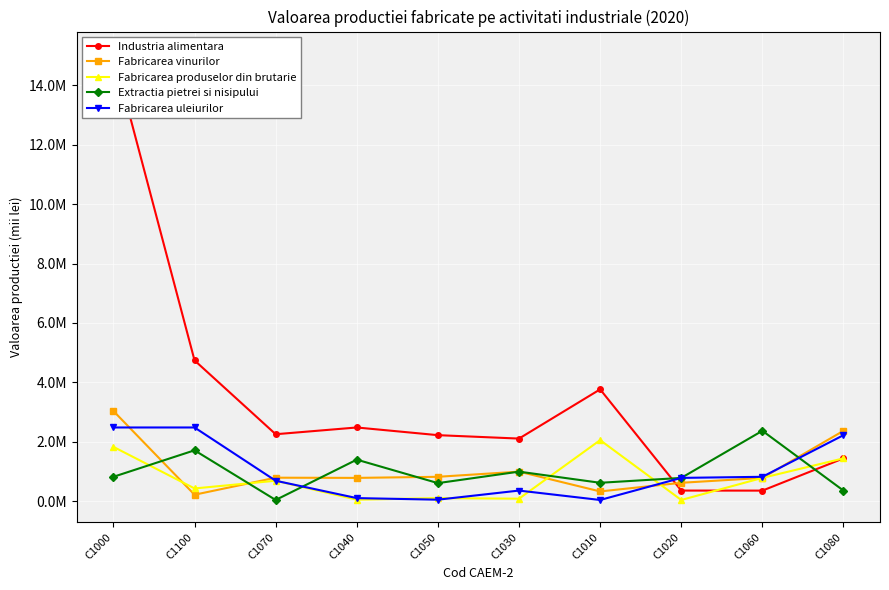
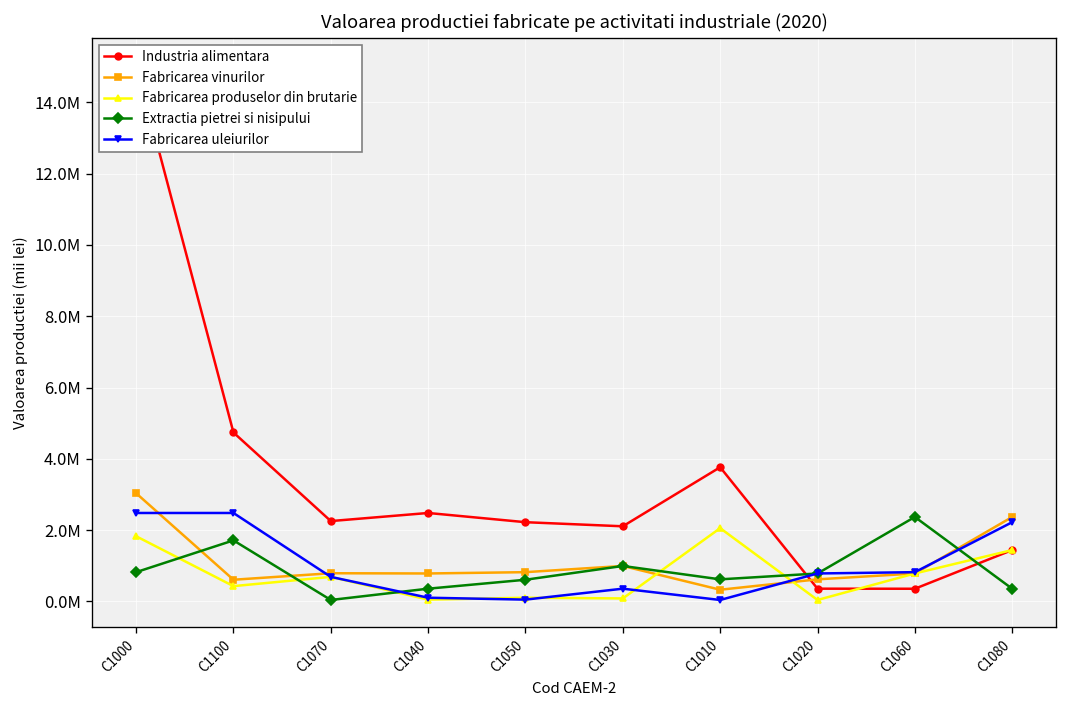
  {
    "Industria alimentara": {
      "C1100": 4700000,
      "C1070": 2300000,
      "C1040": 2500000,
      "C1050": 2200000,
      "C1030": 2100000,
      "C1010": 3800000,
      "C1020": 400000,
      "C1060": 400000
    },
    "Fabricarea vinurilor": {
      "C1000": 3000000,
-     "C1100": 200000,
+     "C1100": 600000,
      "C1070": 800000,
      "C1040": 800000,
      "C1050": 800000,
      "C1010": 300000,
      "C1020": 600000,
      "C1080": 2400000
    },
    "Fabricarea produselor din brutarie": {
      "C1000": 1800000,
      "C1100": 400000,
      "C1030": 100000,
      "C1010": 2100000,
      "C1020": 0
    },
    "Extractia pietrei si nisipului": {
      "C1000": 800000,
      "C1100": 1700000,
      "C1070": 0,
-     "C1040": 1400000,
+     "C1040": 400000,
      "C1050": 600000,
      "C1010": 600000,
      "C1060": 2400000,
      "C1080": 400000
    },
    "Fabricarea uleiurilor": {
      "C1000": 2500000,
      "C1100": 2500000,
      "C1030": 400000,
      "C1010": 0,
      "C1080": 2200000
    }
  }
